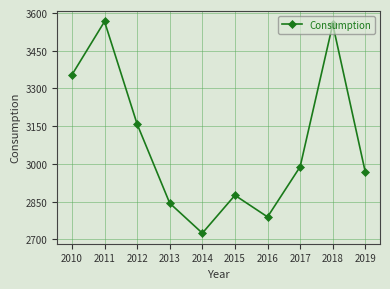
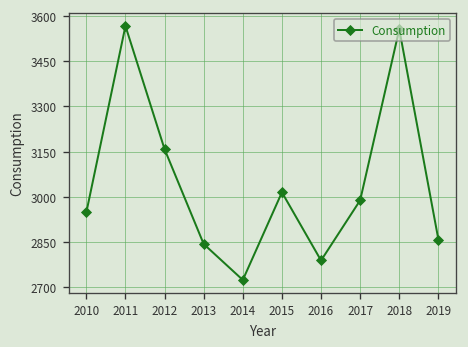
  {
-   "2010": 3350,
+   "2010": 2950,
    "2011": 3570,
    "2012": 3160,
    "2013": 2840,
    "2014": 2720,
-   "2015": 2880,
+   "2015": 3020,
    "2016": 2790,
    "2017": 2990,
-   "2019": 2970
+   "2019": 2860
  }
